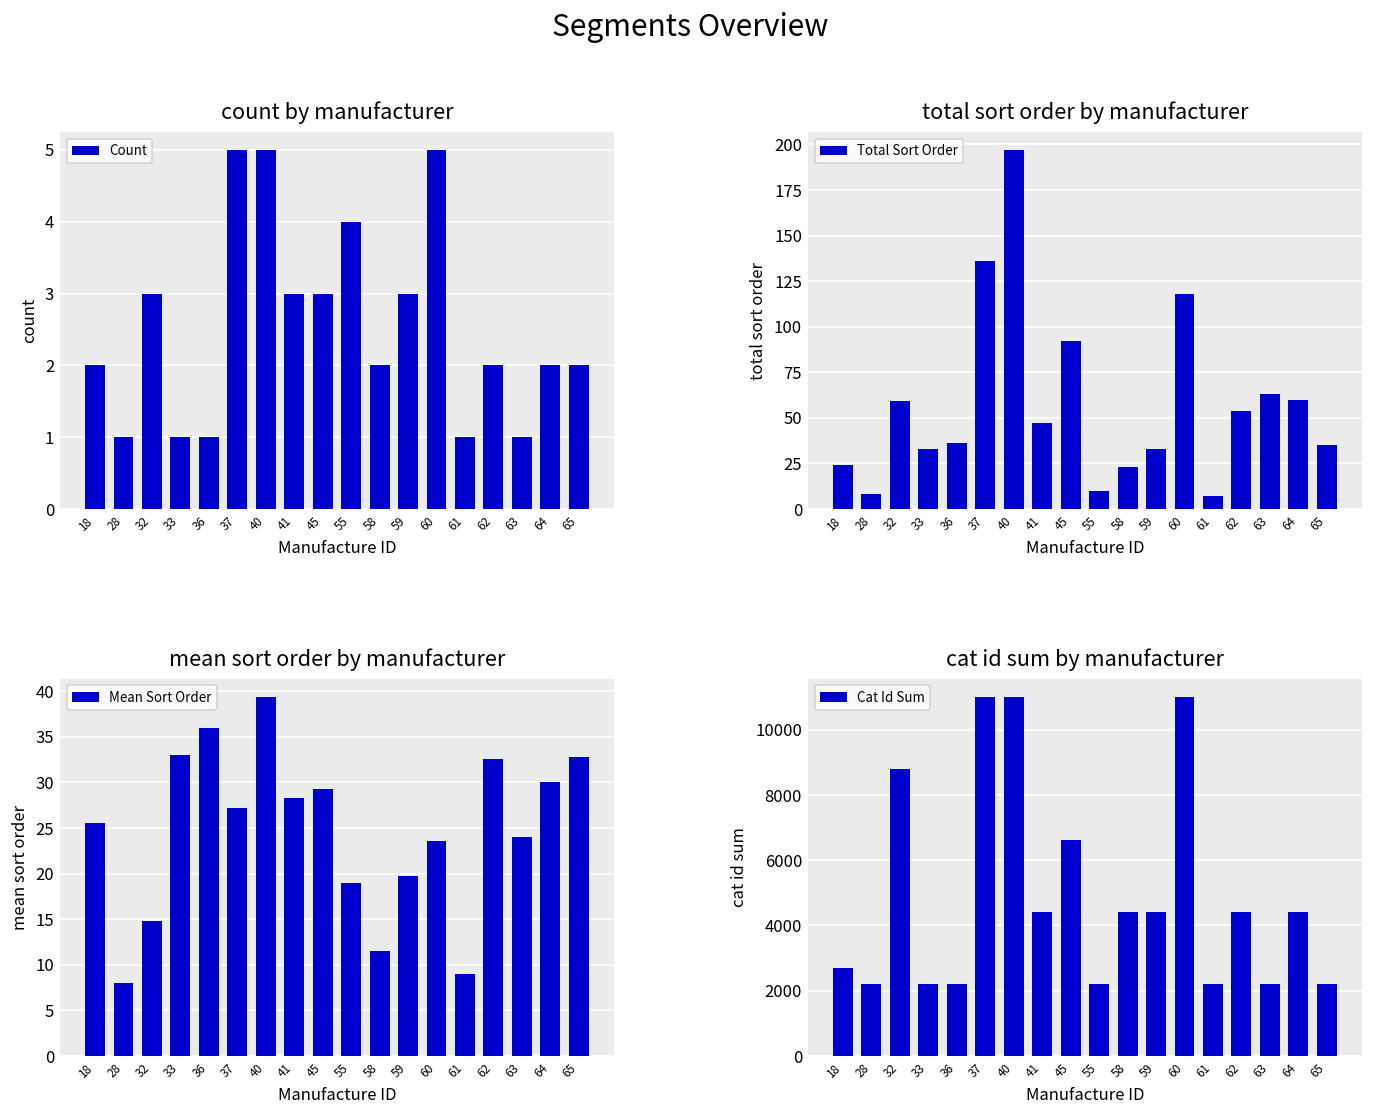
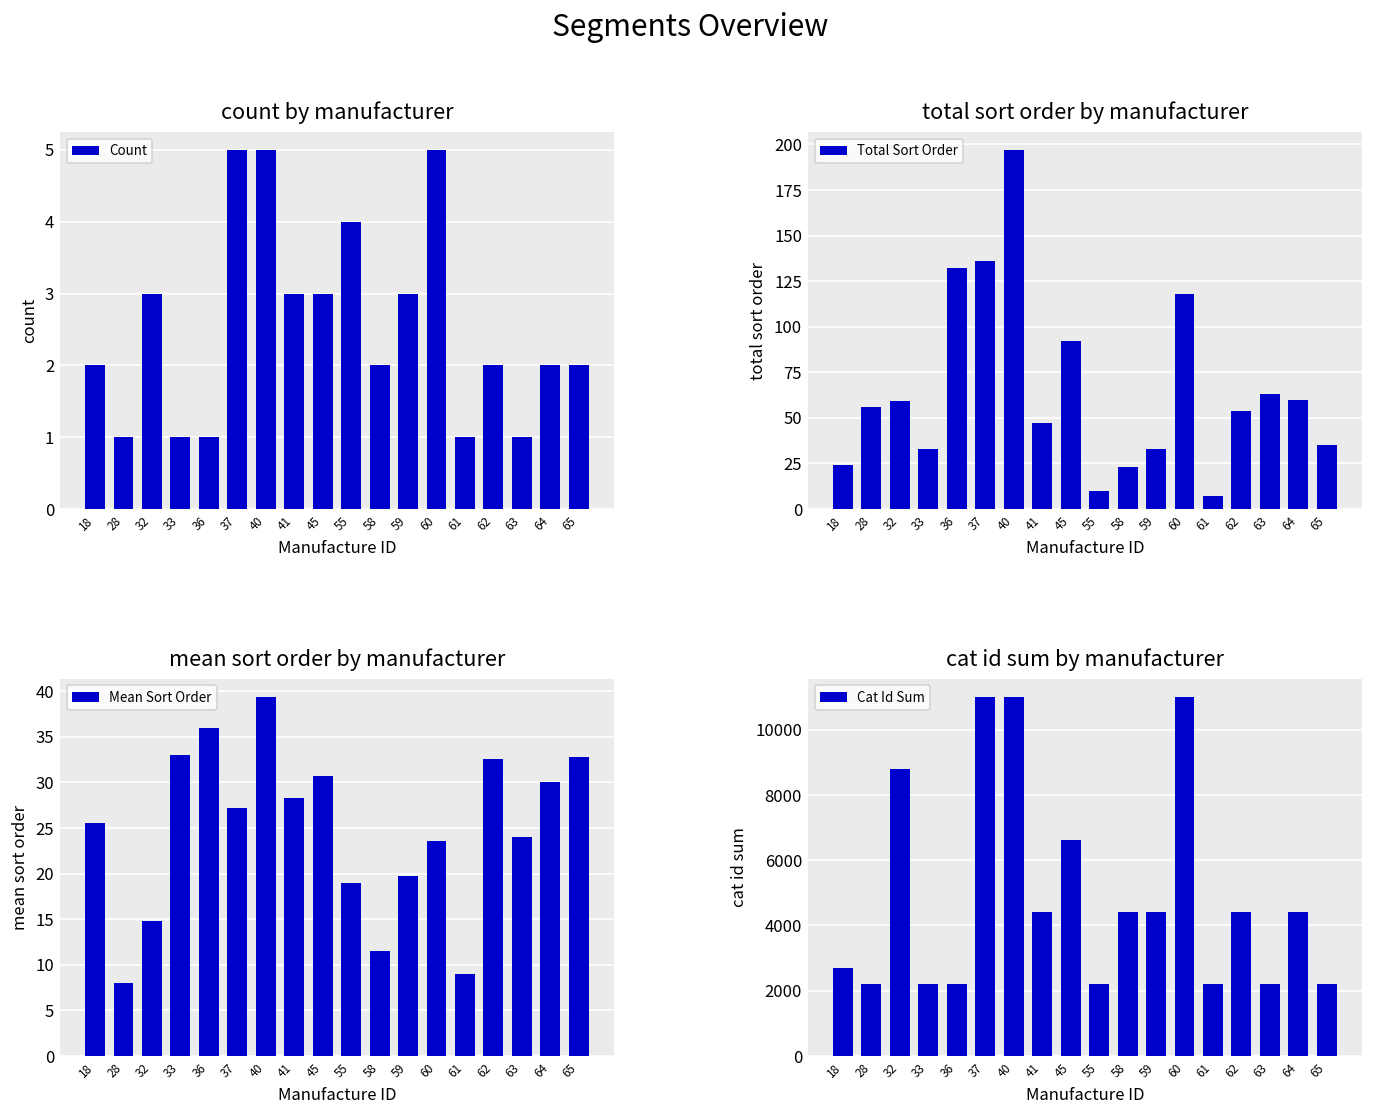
  {
    "count by manufacturer": {
      "18": 2.0,
      "28": 1.0,
      "32": 3.0,
      "33": 1.0,
      "36": 1.0,
      "37": 5.0,
      "40": 5.0,
      "41": 3.0,
      "45": 3.0,
      "55": 4.0,
      "58": 2.0,
      "59": 3.0,
      "60": 5.0,
      "61": 1.0,
      "62": 2.0,
      "63": 1.0,
      "64": 2.0,
      "65": 2.0
    },
    "total sort order by manufacturer": {
      "18": 24,
-     "28": 8,
+     "28": 56,
      "32": 59,
      "33": 33,
-     "36": 36,
+     "36": 132,
      "37": 136,
      "40": 197,
      "41": 47,
      "45": 92,
      "55": 10,
      "58": 23,
      "59": 33,
      "60": 118,
      "61": 7,
      "62": 54,
      "63": 63,
      "64": 60,
      "65": 35
    },
    "mean sort order by manufacturer": {
      "18": 26,
      "28": 8,
      "32": 15,
      "33": 33,
      "36": 36,
      "37": 27,
      "40": 39,
      "41": 28,
-     "45": 29,
+     "45": 31,
      "55": 19,
      "58": 12,
      "59": 20,
      "60": 24,
      "61": 9,
      "62": 33,
      "63": 24,
      "64": 30,
      "65": 33
    },
    "cat id sum by manufacturer": {
      "18": 2700,
      "28": 2200,
      "32": 8800,
      "33": 2200,
      "36": 2200,
      "37": 11000,
      "40": 11000,
      "41": 4400,
      "45": 6600,
      "55": 2200,
      "58": 4400,
      "59": 4400,
      "60": 11000,
      "61": 2200,
      "62": 4400,
      "63": 2200,
      "64": 4400,
      "65": 2200
    }
  }
